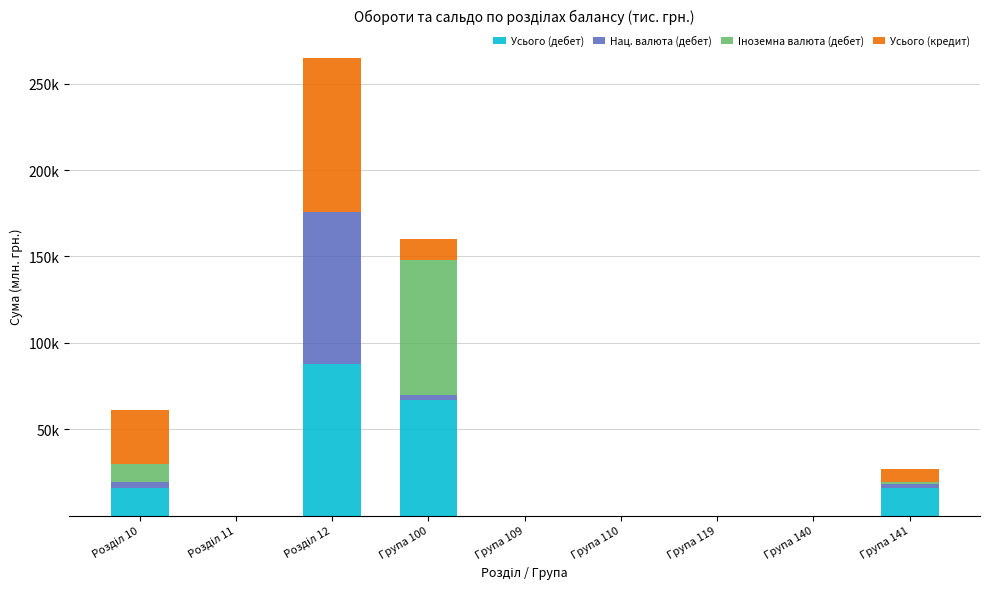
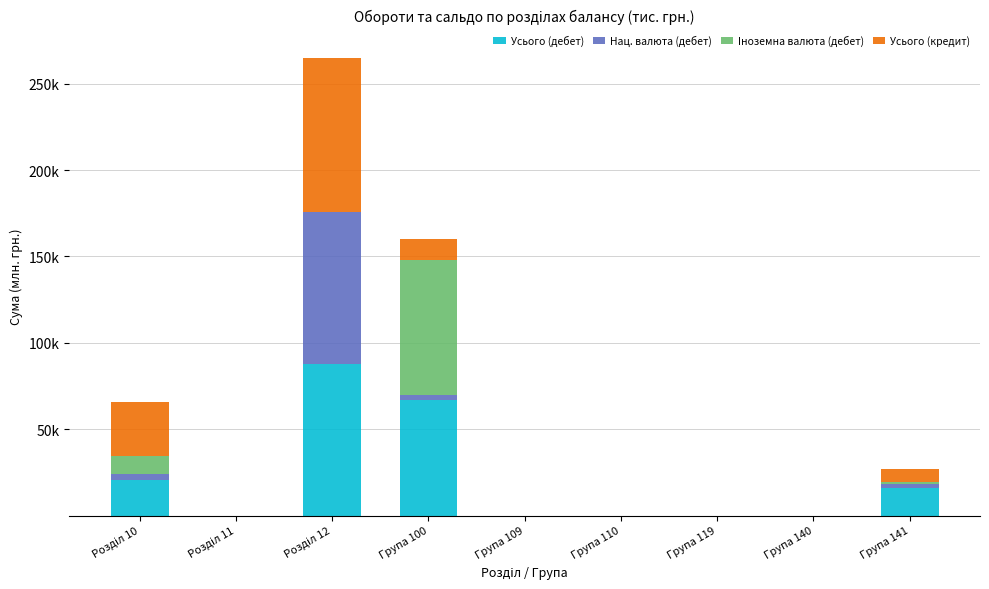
  {
    "Усього (дебет)": {
-     "Розділ 10": 16000,
+     "Розділ 10": 21000,
      "Розділ 12": 88000,
      "Група 100": 67000,
      "Група 141": 16000
    },
    "Нац. валюта (дебет)": {
      "Розділ 10": 3000,
      "Розділ 11": 0,
      "Розділ 12": 88000,
      "Група 100": 3000,
      "Група 109": 0,
      "Група 110": 0,
      "Група 119": 0,
      "Група 141": 2000
    },
    "Іноземна валюта (дебет)": {
      "Розділ 10": 10000,
      "Розділ 12": 0,
      "Група 100": 78000
    },
    "Усього (кредит)": {
      "Розділ 10": 32000,
      "Розділ 12": 89000,
      "Група 100": 12000,
      "Група 141": 8000
    }
  }
